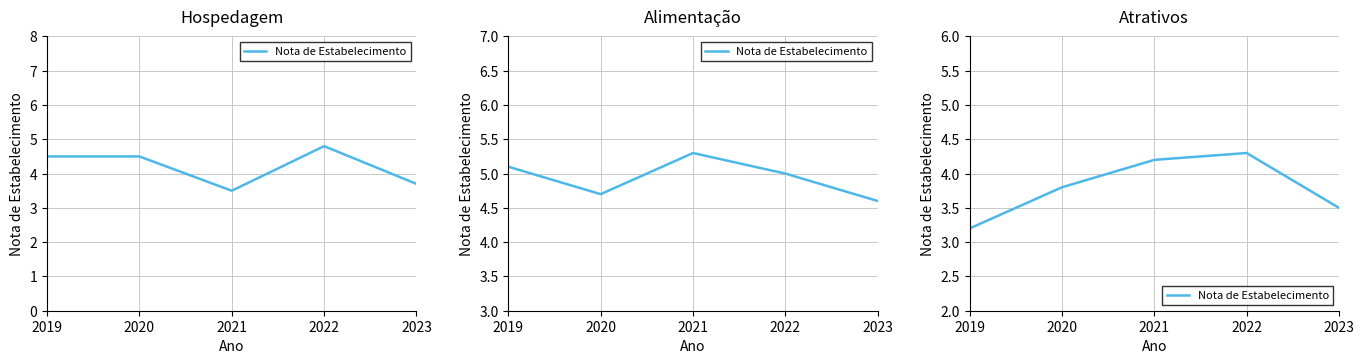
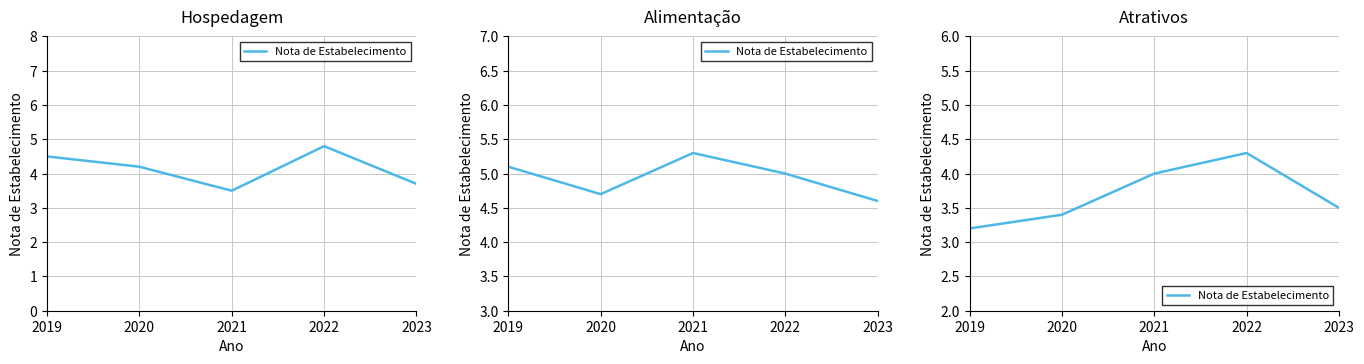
  {
    "Hospedagem": {
      "2019": 4.5,
-     "2020": 4.5,
+     "2020": 4.2,
      "2021": 3.5,
      "2022": 4.8,
      "2023": 3.7
    },
    "Alimentação": {
      "2019": 5.1,
      "2020": 4.7,
      "2021": 5.3,
      "2022": 5.0,
      "2023": 4.6
    },
    "Atrativos": {
      "2019": 3.2,
-     "2020": 3.8,
-     "2021": 4.2,
+     "2020": 3.4,
+     "2021": 4.0,
      "2022": 4.3,
      "2023": 3.5
    }
  }
